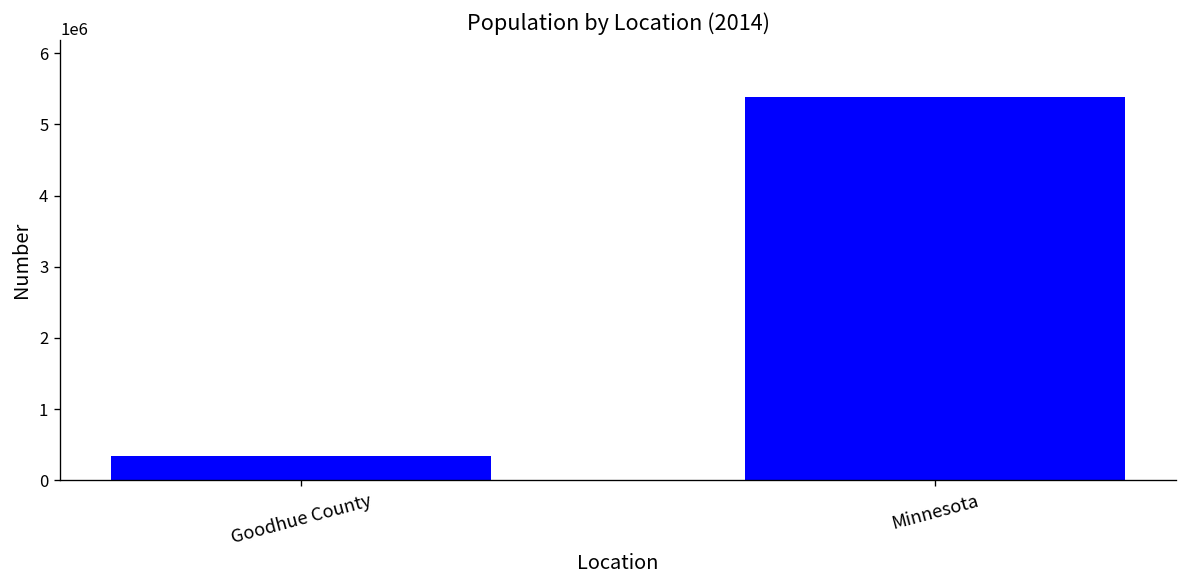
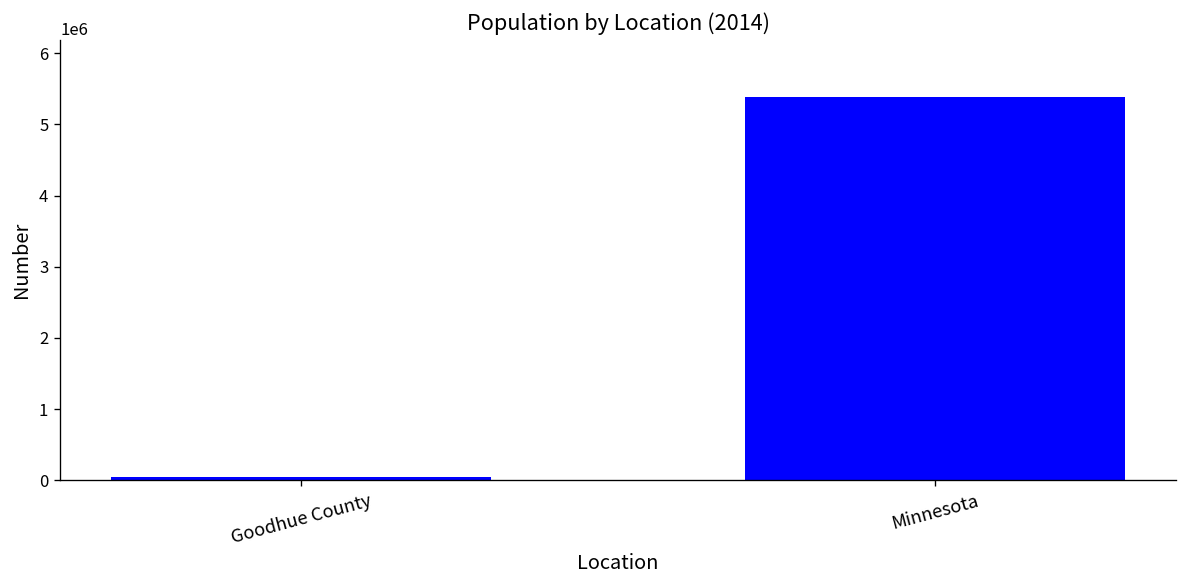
  {
-   "Goodhue County": 300000,
+   "Goodhue County": 0,
    "Minnesota": 5400000
  }
